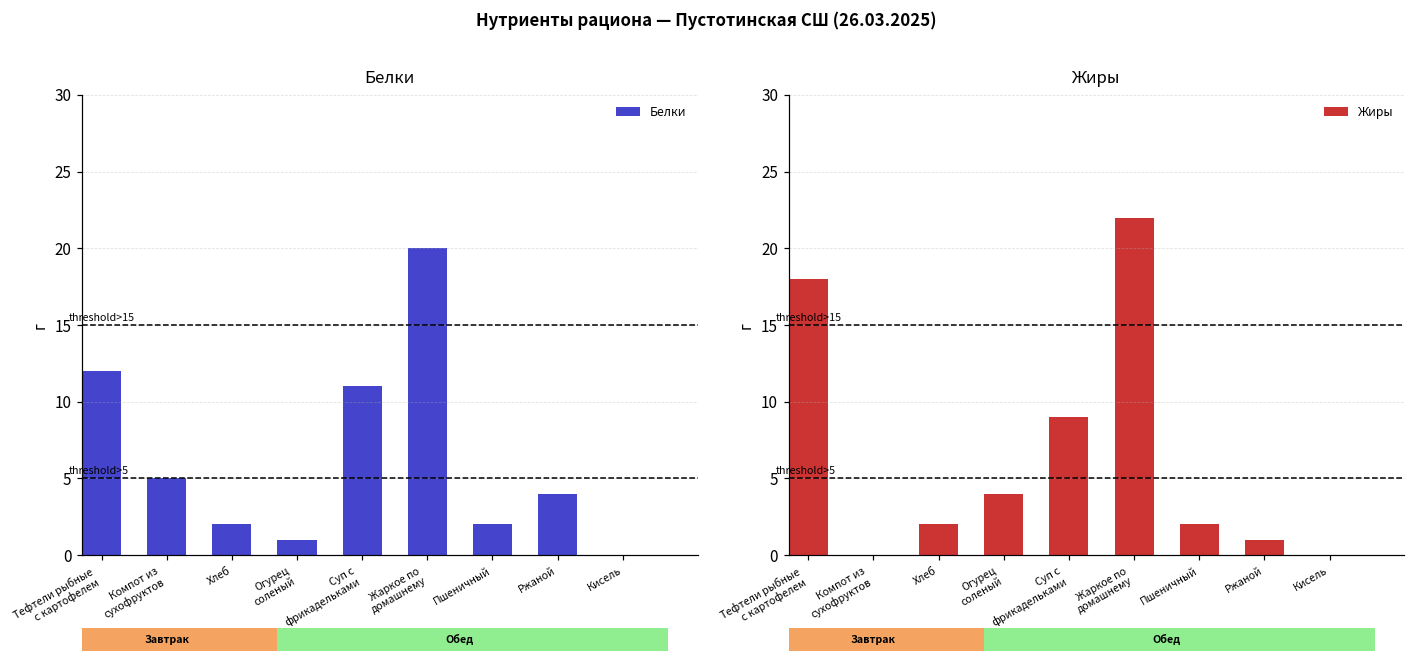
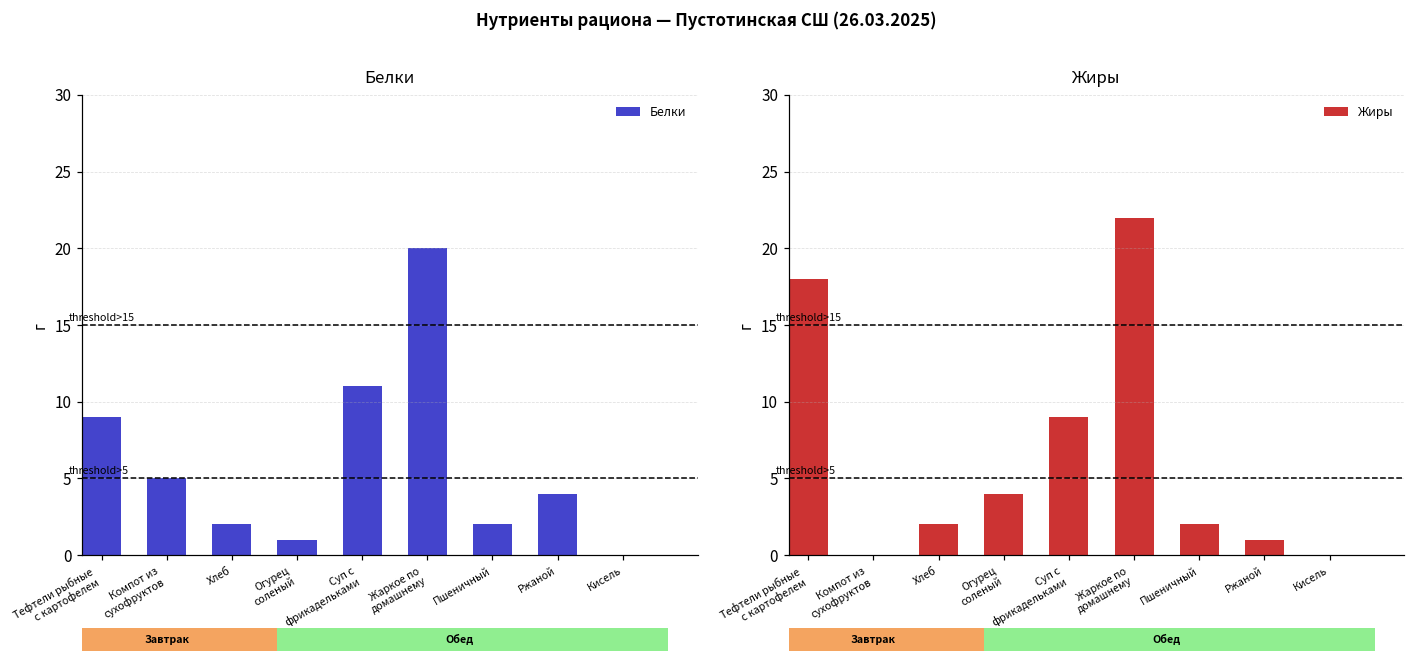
  {
    "Белки": {
      "Белки": {
-       "Тефтели рыбные с картофелем": 12,
+       "Тефтели рыбные с картофелем": 9,
        "Компот из сухофруктов": 5,
        "Хлеб": 2,
        "Огурец соленый": 1,
        "Суп с фрикадельками": 11,
        "Жаркое по домашнему": 20,
        "Пшеничный": 2,
        "Ржаной": 4,
        "Кисель": 0
      }
    },
    "Жиры": {
      "Жиры": {
        "Компот из сухофруктов": 0.0,
        "Хлеб": 2.0,
        "Огурец соленый": 4.0,
        "Суп с фрикадельками": 9.0,
        "Жаркое по домашнему": 22.0,
        "Пшеничный": 2.0,
        "Ржаной": 1.0,
        "Кисель": 0.0
      }
    }
  }
